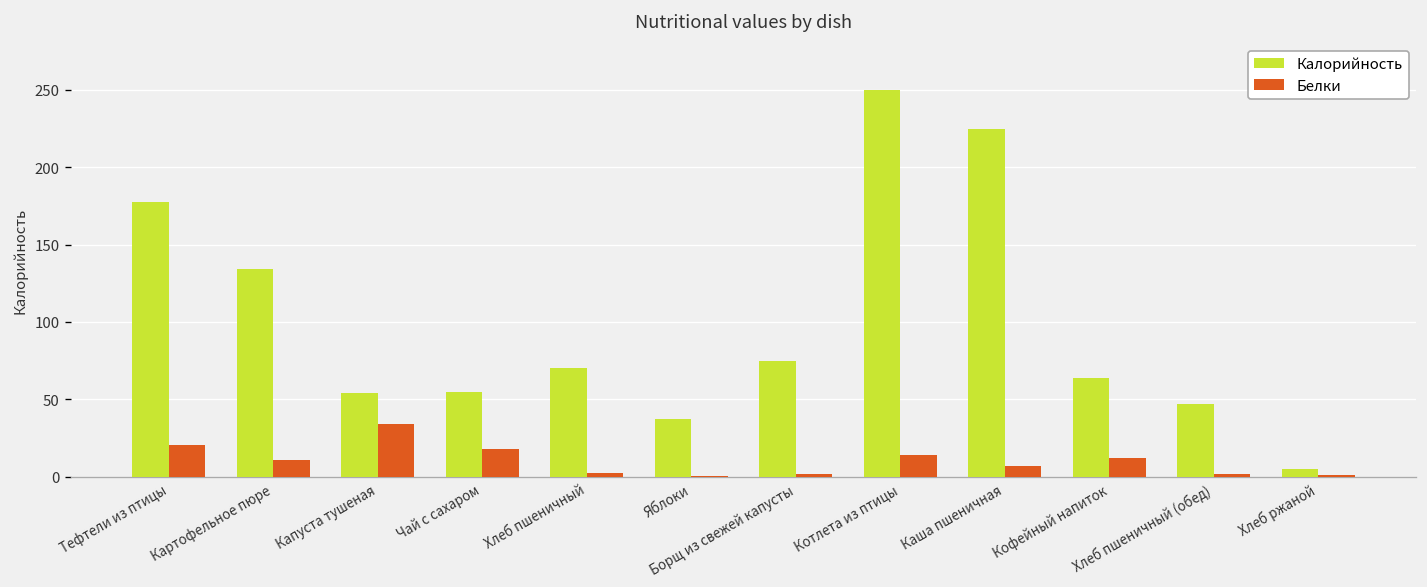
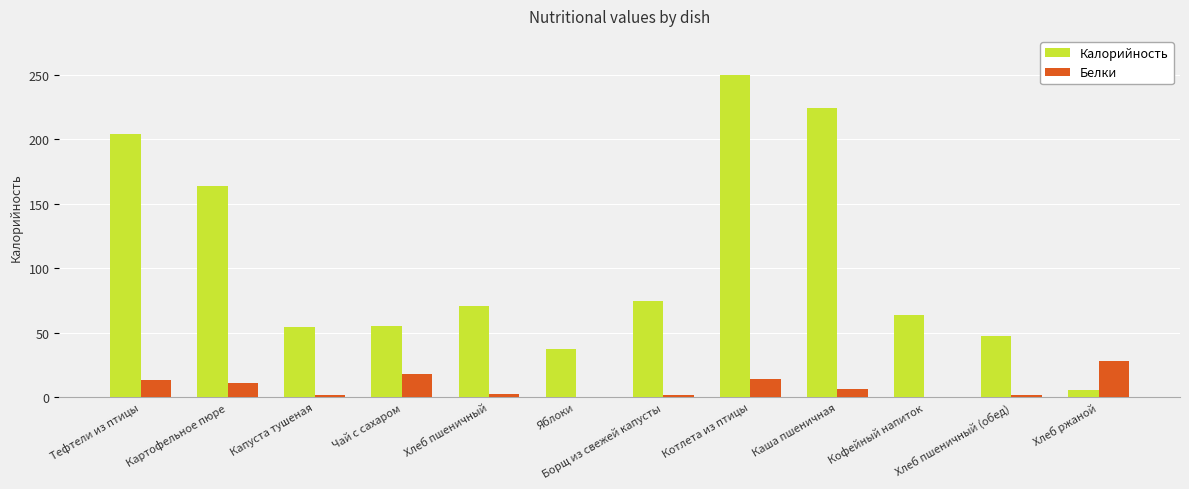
  {
    "Калорийность": {
-     "Тефтели из птицы": 177,
-     "Картофельное пюре": 134,
+     "Тефтели из птицы": 204,
+     "Картофельное пюре": 164,
      "Капуста тушеная": 54,
      "Чай с сахаром": 55,
      "Хлеб пшеничный": 71,
      "Яблоки": 37,
      "Борщ из свежей капусты": 75,
      "Котлета из птицы": 250,
      "Каша пшеничная": 224,
      "Кофейный напиток": 64,
      "Хлеб пшеничный (обед)": 47,
      "Хлеб ржаной": 5
    },
    "Белки": {
-     "Тефтели из птицы": 21,
+     "Тефтели из птицы": 14,
      "Картофельное пюре": 11,
-     "Капуста тушеная": 34,
+     "Капуста тушеная": 1,
      "Чай с сахаром": 18,
      "Хлеб пшеничный": 2,
      "Котлета из птицы": 14,
      "Каша пшеничная": 7,
-     "Кофейный напиток": 12,
-     "Хлеб ржаной": 1
+     "Кофейный напиток": 0,
+     "Хлеб ржаной": 28
    }
  }
